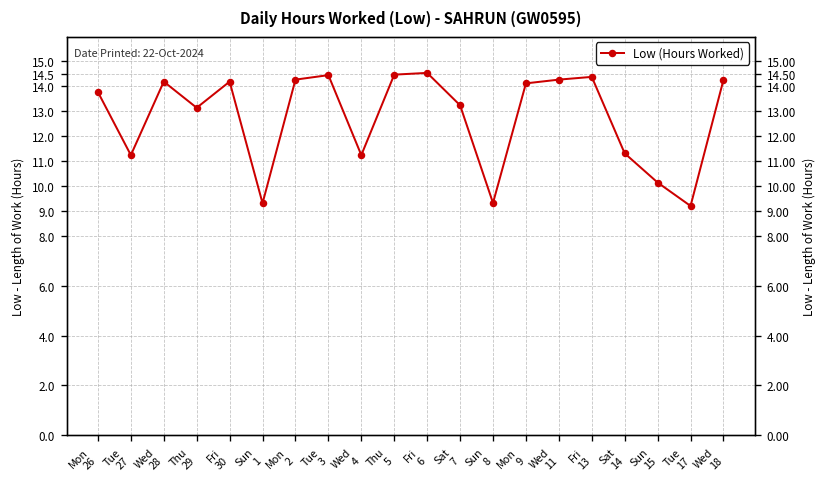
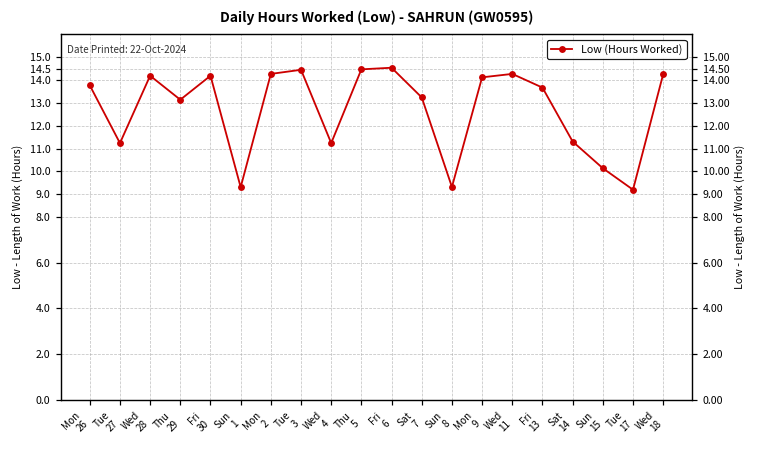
  {
    "Mon 26": 13.8,
    "Tue 27": 11.2,
    "Thu 29": 13.1,
    "Fri 30": 14.2,
    "Sun 1": 9.3,
    "Mon 2": 14.3,
    "Tue 3": 14.5,
    "Wed 4": 11.2,
    "Thu 5": 14.5,
    "Fri 6": 14.5,
    "Sat 7": 13.2,
    "Sun 8": 9.3,
    "Mon 9": 14.1,
    "Wed 11": 14.3,
-   "Fri 13": 14.4,
+   "Fri 13": 13.7,
    "Sat 14": 11.3,
    "Sun 15": 10.1,
    "Tue 17": 9.2,
    "Wed 18": 14.3
  }
